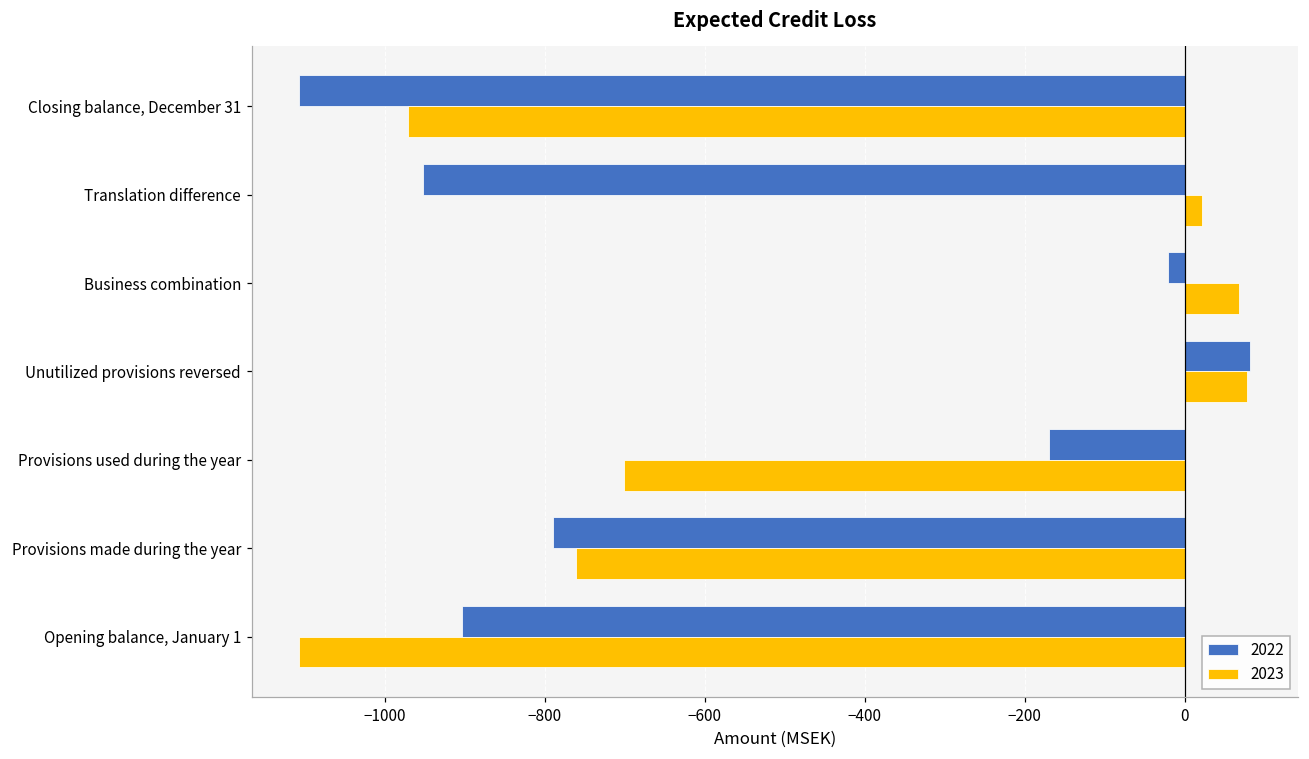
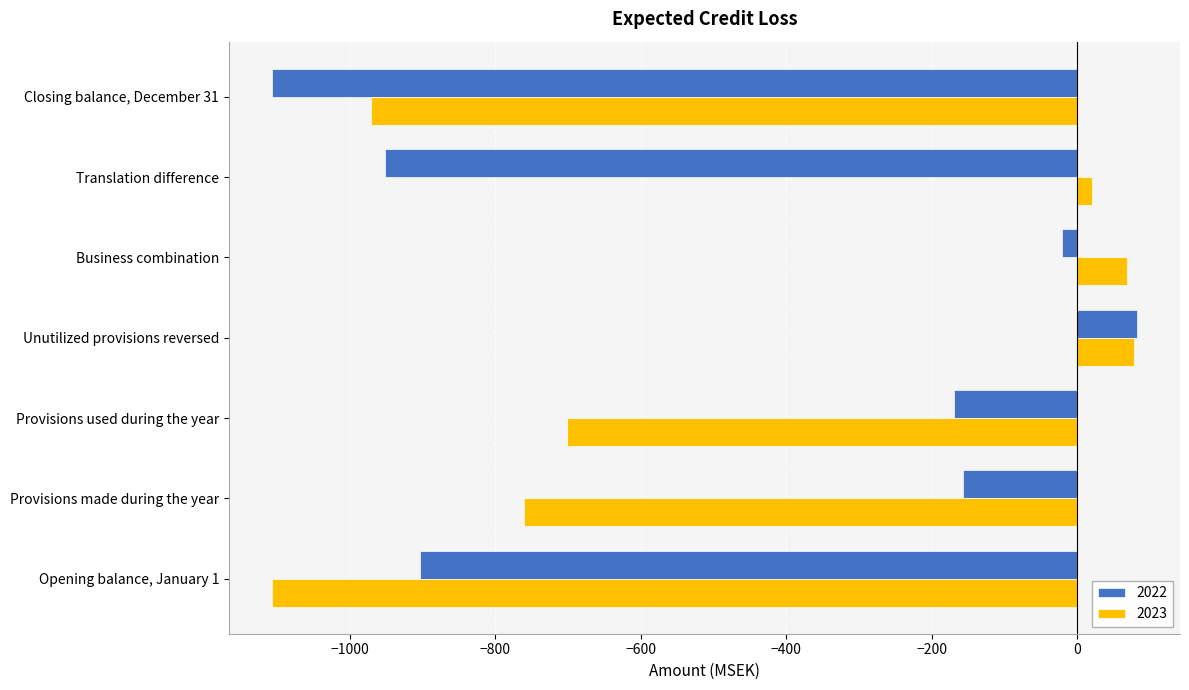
  {
    "2022": {
      "Closing balance, December 31": -1110,
      "Translation difference": -950,
      "Business combination": -20,
      "Unutilized provisions reversed": 80,
      "Provisions used during the year": -170,
-     "Provisions made during the year": -790,
+     "Provisions made during the year": -160,
      "Opening balance, January 1": -900
    },
    "2023": {
      "Closing balance, December 31": -970,
      "Translation difference": 20,
      "Business combination": 70,
      "Unutilized provisions reversed": 80,
      "Provisions used during the year": -700,
      "Provisions made during the year": -760,
      "Opening balance, January 1": -1110
    }
  }
